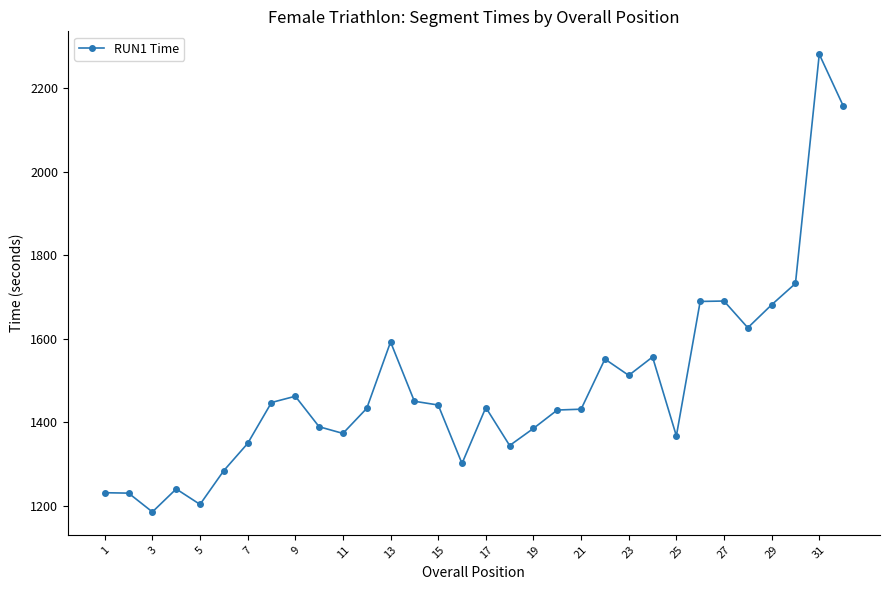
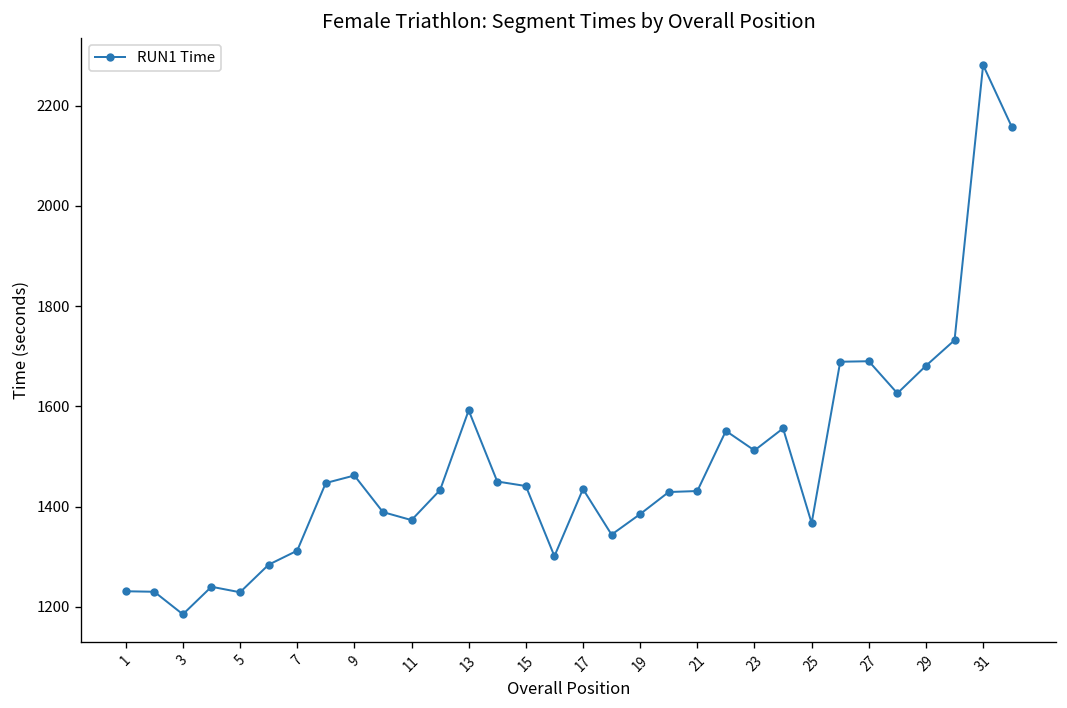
  {
    "1": 1230,
    "3": 1190,
-   "5": 1200,
-   "7": 1350,
+   "5": 1230,
+   "7": 1310,
    "9": 1460,
    "11": 1370,
    "13": 1590,
    "15": 1440,
    "17": 1440,
    "19": 1390,
    "21": 1430,
    "23": 1510,
    "25": 1370,
    "27": 1690,
    "29": 1680,
    "31": 2280
  }
